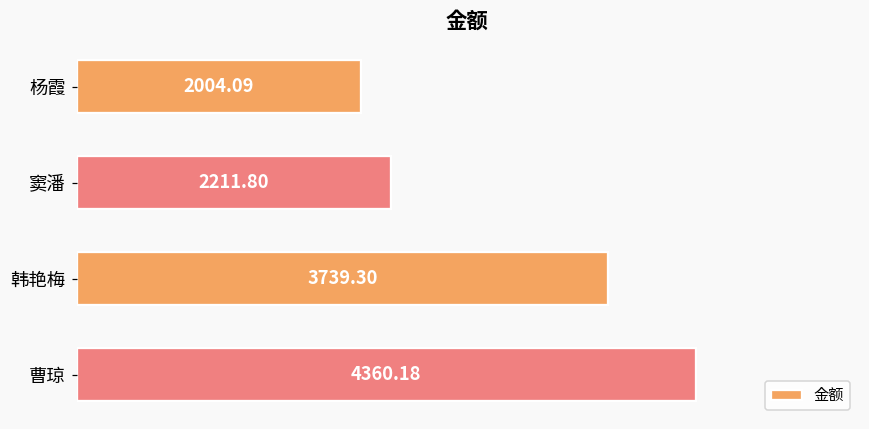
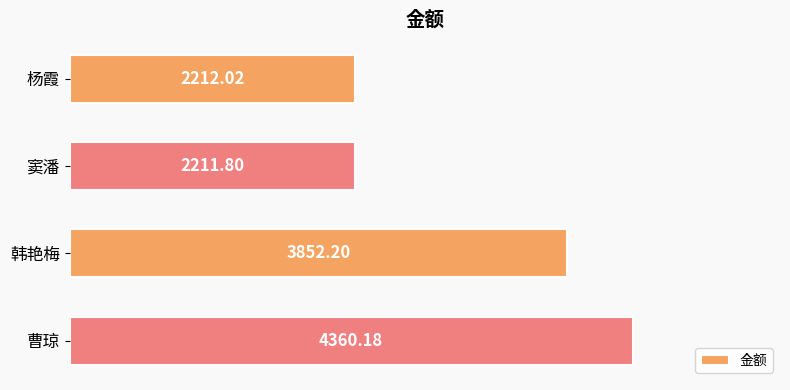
  {
-   "杨霞": 2004.09,
+   "杨霞": 2212.02,
    "窦潘": 2211.80,
-   "韩艳梅": 3739.30,
+   "韩艳梅": 3852.20,
    "曹琼": 4360.18
  }
